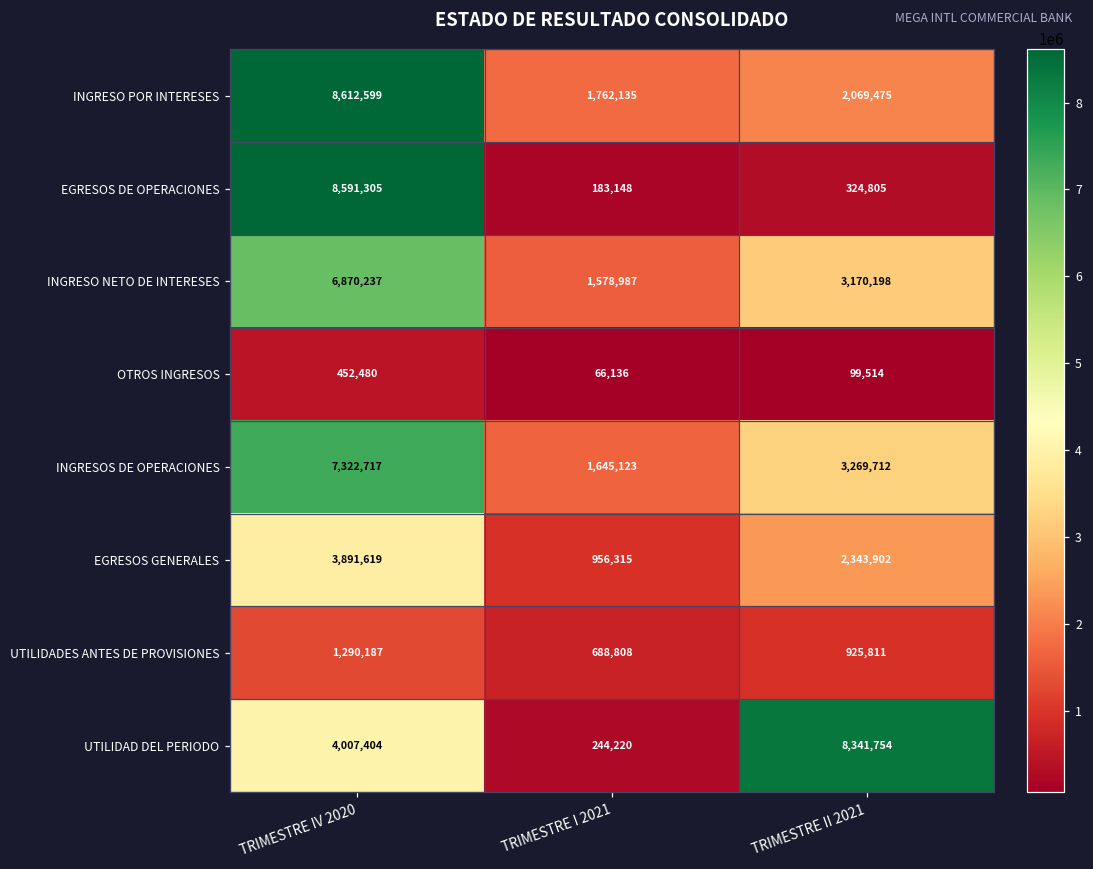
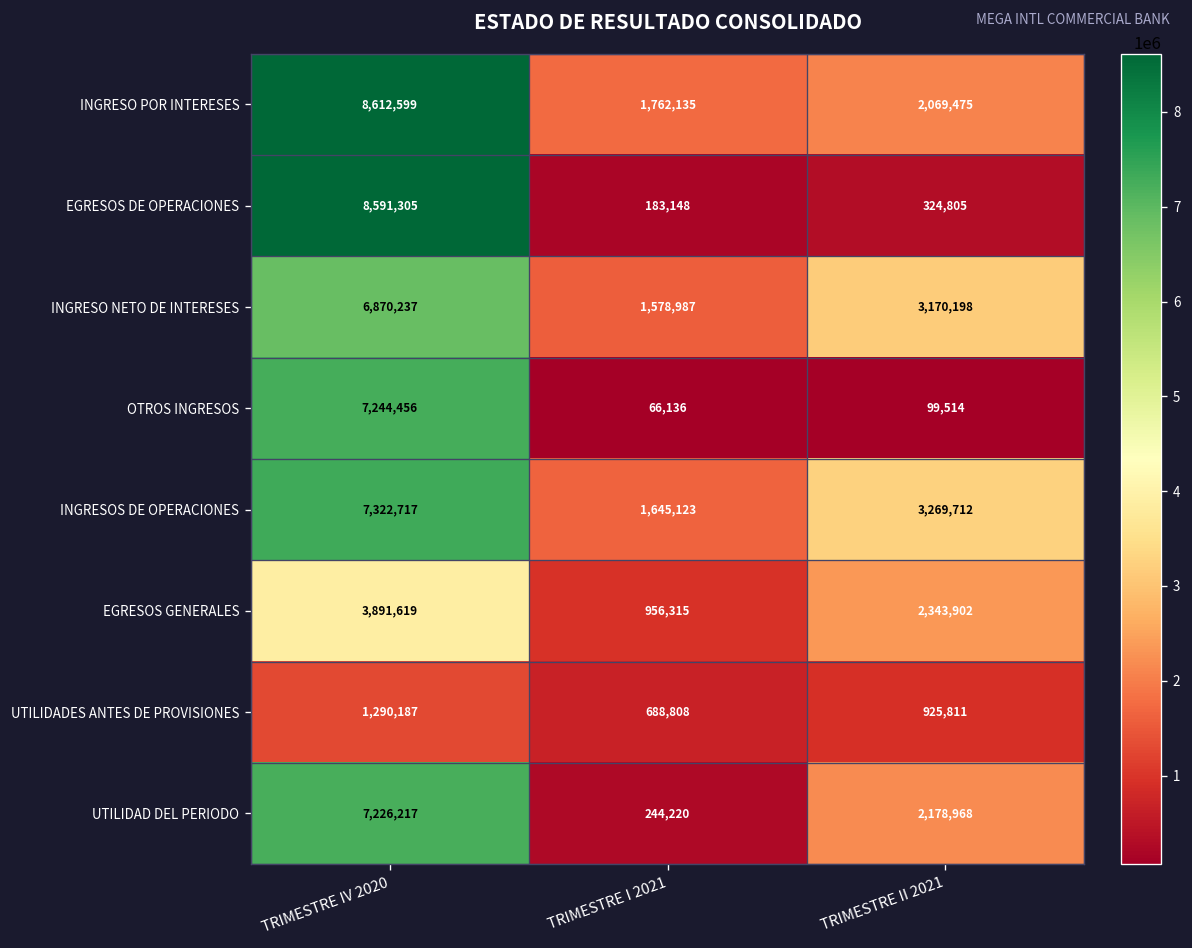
  {
    "INGRESO POR INTERESES": {
      "TRIMESTRE IV 2020": "8,612,599",
      "TRIMESTRE I 2021": "1,762,135",
      "TRIMESTRE II 2021": "2,069,475"
    },
    "EGRESOS DE OPERACIONES": {
      "TRIMESTRE IV 2020": "8,591,305",
      "TRIMESTRE I 2021": "183,148",
      "TRIMESTRE II 2021": "324,805"
    },
    "INGRESO NETO DE INTERESES": {
      "TRIMESTRE IV 2020": "6,870,237",
      "TRIMESTRE I 2021": "1,578,987",
      "TRIMESTRE II 2021": "3,170,198"
    },
    "OTROS INGRESOS": {
-     "TRIMESTRE IV 2020": "452,480",
+     "TRIMESTRE IV 2020": "7,244,456",
      "TRIMESTRE I 2021": "66,136",
      "TRIMESTRE II 2021": "99,514"
    },
    "INGRESOS DE OPERACIONES": {
      "TRIMESTRE IV 2020": "7,322,717",
      "TRIMESTRE I 2021": "1,645,123",
      "TRIMESTRE II 2021": "3,269,712"
    },
    "EGRESOS GENERALES": {
      "TRIMESTRE IV 2020": "3,891,619",
      "TRIMESTRE I 2021": "956,315",
      "TRIMESTRE II 2021": "2,343,902"
    },
    "UTILIDADES ANTES DE PROVISIONES": {
      "TRIMESTRE IV 2020": "1,290,187",
      "TRIMESTRE I 2021": "688,808",
      "TRIMESTRE II 2021": "925,811"
    },
    "UTILIDAD DEL PERIODO": {
-     "TRIMESTRE IV 2020": "4,007,404",
+     "TRIMESTRE IV 2020": "7,226,217",
      "TRIMESTRE I 2021": "244,220",
-     "TRIMESTRE II 2021": "8,341,754"
+     "TRIMESTRE II 2021": "2,178,968"
    }
  }
